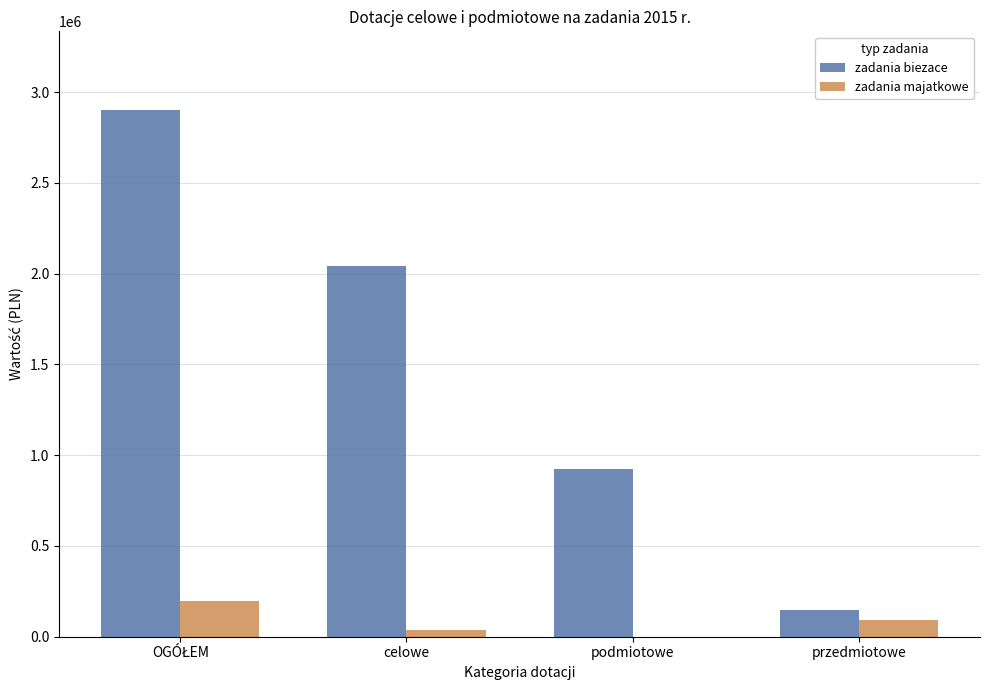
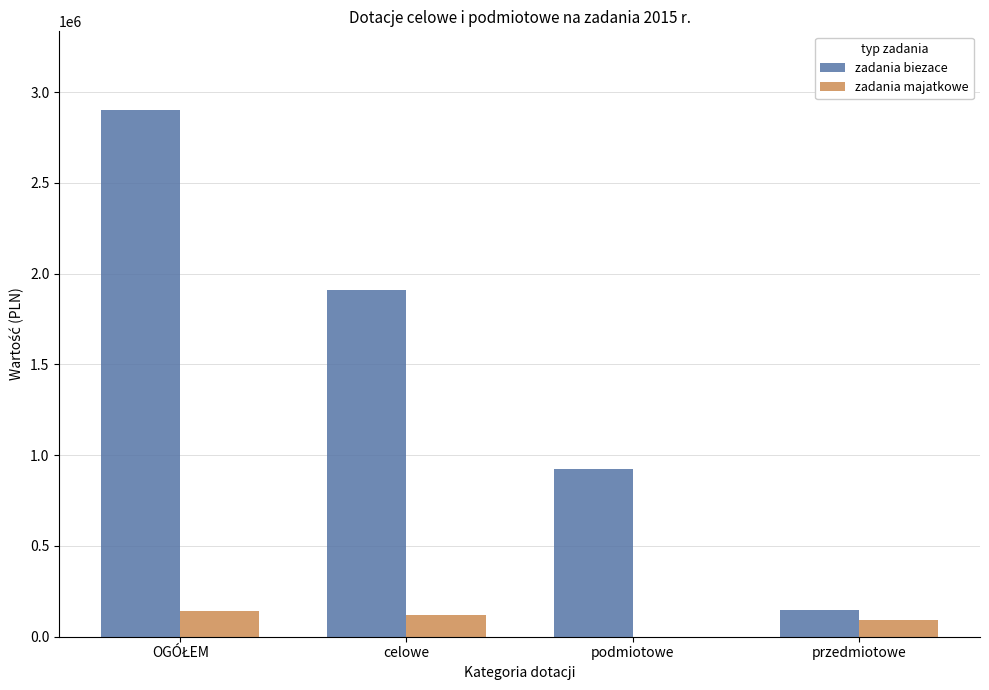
  {
    "zadania biezace": {
      "OGÓŁEM": 2900000,
-     "celowe": 2040000,
+     "celowe": 1910000,
      "podmiotowe": 920000,
      "przedmiotowe": 150000
    },
    "zadania majatkowe": {
-     "OGÓŁEM": 200000,
-     "celowe": 40000,
+     "OGÓŁEM": 140000,
+     "celowe": 120000,
      "podmiotowe": 0,
      "przedmiotowe": 90000
    }
  }
